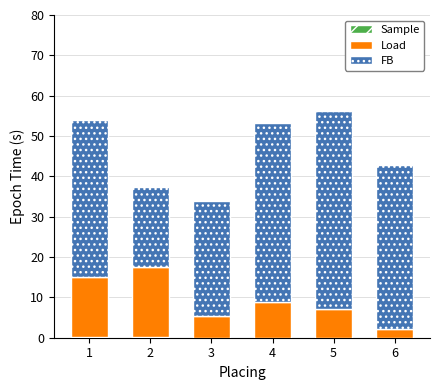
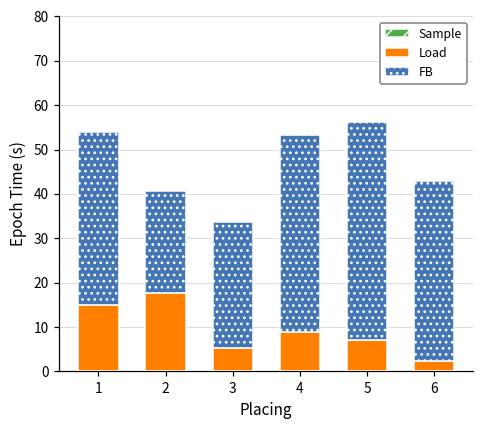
  {
    "Load": {
      "1": 15,
      "2": 18,
      "3": 5,
      "4": 9,
      "5": 7,
      "6": 2
    },
    "FB": {
      "1": 39,
-     "2": 20,
+     "2": 23,
      "3": 29,
      "4": 44,
      "5": 49,
      "6": 41
    }
  }
